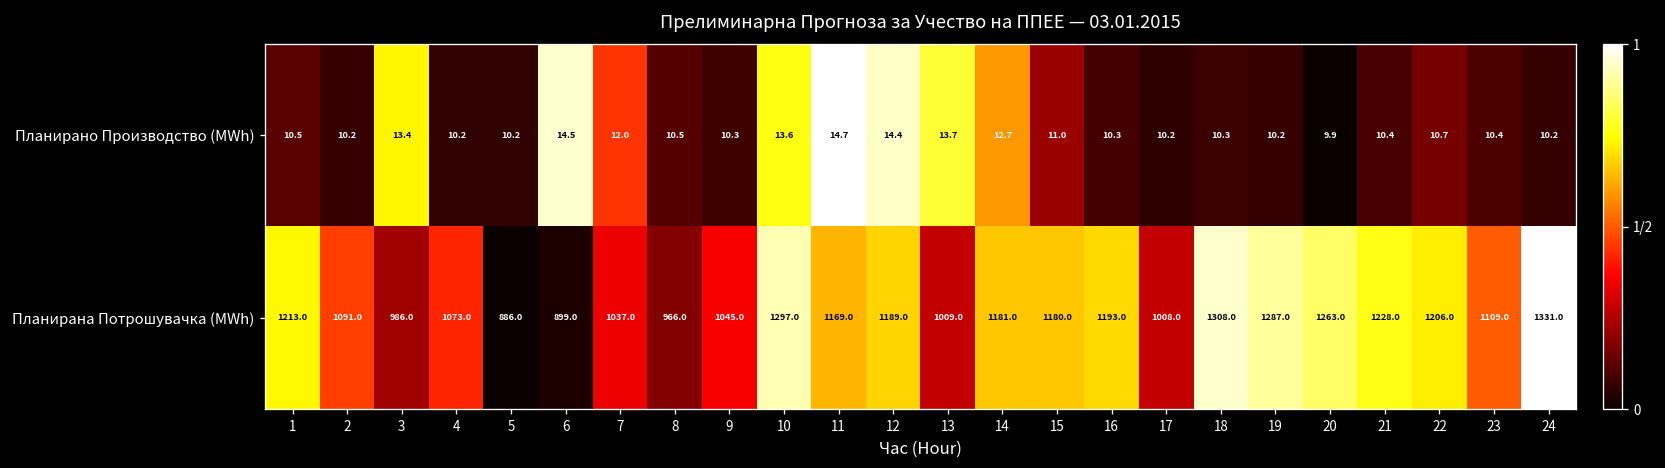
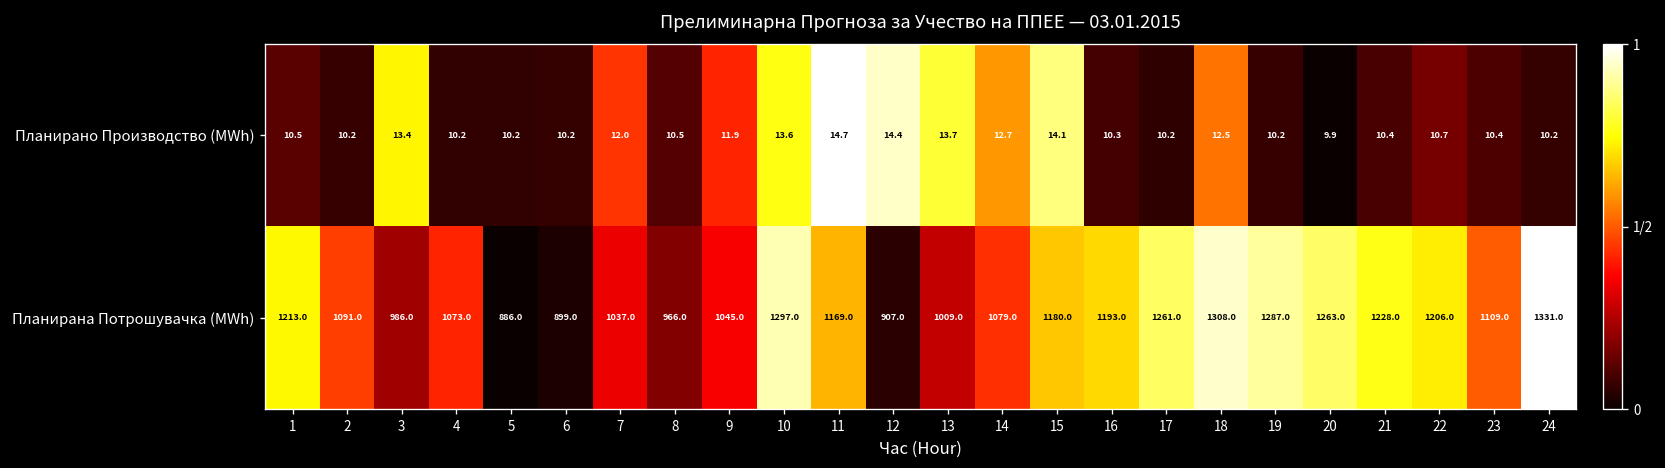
  {
    "Планирано Производство (MWh)": {
      "1": 10.5,
      "2": 10.2,
      "3": 13.4,
      "4": 10.2,
      "5": 10.2,
-     "6": 14.5,
+     "6": 10.2,
      "7": 12.0,
      "8": 10.5,
-     "9": 10.3,
+     "9": 11.9,
      "10": 13.6,
      "11": 14.7,
      "12": 14.4,
      "13": 13.7,
      "14": 12.7,
-     "15": 11.0,
+     "15": 14.1,
      "16": 10.3,
      "17": 10.2,
-     "18": 10.3,
+     "18": 12.5,
      "19": 10.2,
      "20": 9.9,
      "21": 10.4,
      "22": 10.7,
      "23": 10.4,
      "24": 10.2
    },
    "Планирана Потрошувачка (MWh)": {
      "1": 1213.0,
      "2": 1091.0,
      "3": 986.0,
      "4": 1073.0,
      "5": 886.0,
      "6": 899.0,
      "7": 1037.0,
      "8": 966.0,
      "9": 1045.0,
      "10": 1297.0,
      "11": 1169.0,
-     "12": 1189.0,
+     "12": 907.0,
      "13": 1009.0,
-     "14": 1181.0,
+     "14": 1079.0,
      "15": 1180.0,
      "16": 1193.0,
-     "17": 1008.0,
+     "17": 1261.0,
      "18": 1308.0,
      "19": 1287.0,
      "20": 1263.0,
      "21": 1228.0,
      "22": 1206.0,
      "23": 1109.0,
      "24": 1331.0
    }
  }
